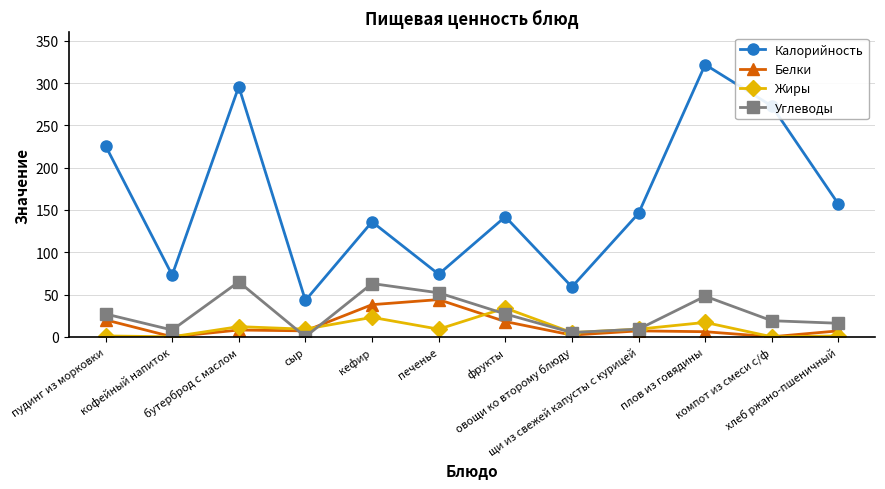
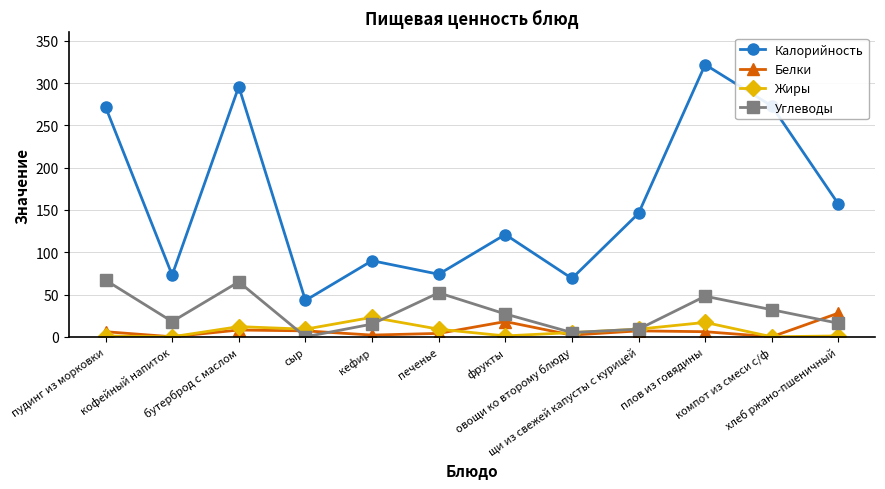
  {
    "Калорийность": {
-     "пудинг из морковки": 230,
+     "пудинг из морковки": 270,
      "кофейный напиток": 70,
      "бутерброд с маслом": 300,
      "сыр": 40,
-     "кефир": 140,
+     "кефир": 90,
      "печенье": 70,
-     "фрукты": 140,
-     "овощи ко второму блюду": 60,
+     "фрукты": 120,
+     "овощи ко второму блюду": 70,
      "щи из свежей капусты с курицей": 150,
      "плов из говядины": 320,
      "хлеб ржано-пшеничный": 160
    },
    "Белки": {
-     "пудинг из морковки": 20,
+     "пудинг из морковки": 10,
      "бутерброд с маслом": 10,
-     "кефир": 40,
-     "печенье": 40,
+     "кефир": 0,
+     "печенье": 0,
      "фрукты": 20,
      "плов из говядины": 10,
-     "хлеб ржано-пшеничный": 10
+     "хлеб ржано-пшеничный": 30
    },
    "Жиры": {
      "пудинг из морковки": 0,
      "бутерброд с маслом": 10,
      "кефир": 20,
      "печенье": 10,
-     "фрукты": 30,
+     "фрукты": 0,
      "плов из говядины": 20,
      "хлеб ржано-пшеничный": 0
    },
    "Углеводы": {
-     "пудинг из морковки": 30,
-     "кофейный напиток": 10,
+     "пудинг из морковки": 70,
+     "кофейный напиток": 20,
      "бутерброд с маслом": 70,
      "сыр": 0,
-     "кефир": 60,
+     "кефир": 20,
      "печенье": 50,
      "фрукты": 30,
      "плов из говядины": 50,
-     "компот из смеси с/ф": 20,
+     "компот из смеси с/ф": 30,
      "хлеб ржано-пшеничный": 20
    }
  }
